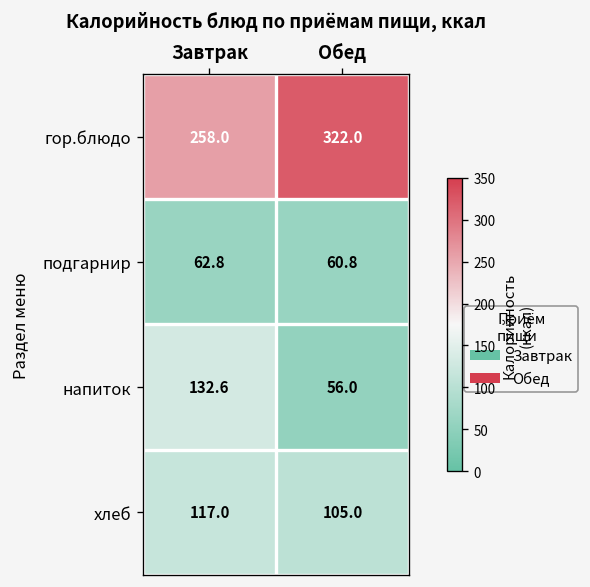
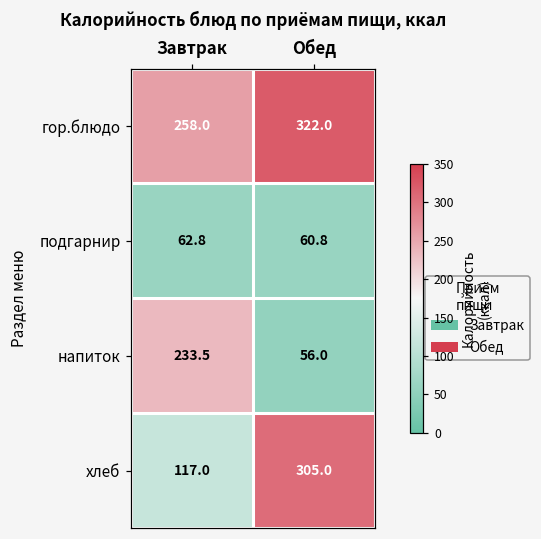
  {
    "гор.блюдо": {
      "Завтрак": 258.0,
      "Обед": 322.0
    },
    "подгарнир": {
      "Завтрак": 62.8,
      "Обед": 60.8
    },
    "напиток": {
-     "Завтрак": 132.6,
+     "Завтрак": 233.5,
      "Обед": 56.0
    },
    "хлеб": {
      "Завтрак": 117.0,
-     "Обед": 105.0
+     "Обед": 305.0
    }
  }
